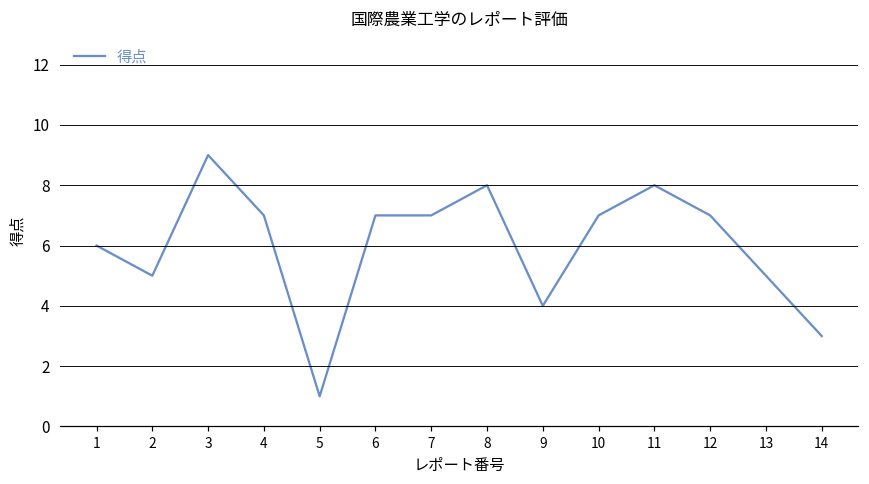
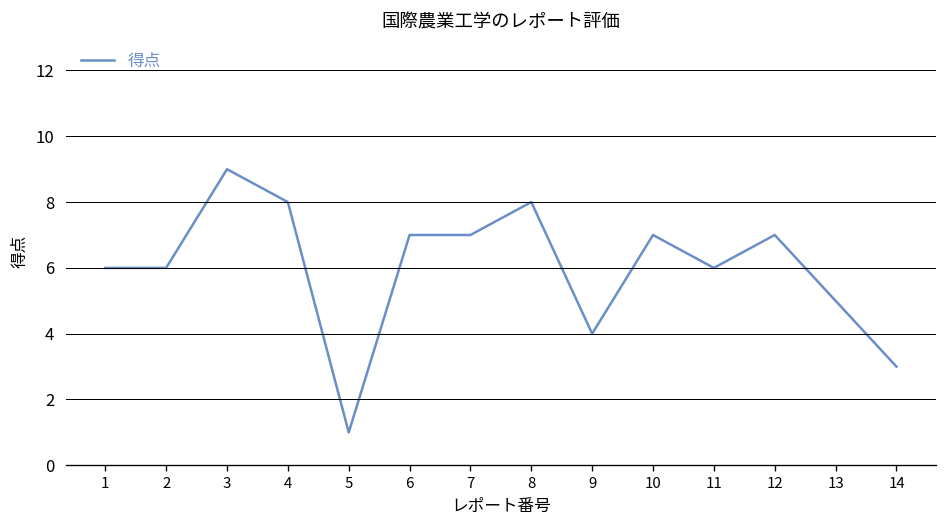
  {
    "1": 6,
-   "2": 5,
+   "2": 6,
    "3": 9,
-   "4": 7,
+   "4": 8,
    "5": 1,
    "6": 7,
    "7": 7,
    "8": 8,
    "9": 4,
    "10": 7,
-   "11": 8,
+   "11": 6,
    "12": 7,
    "13": 5,
    "14": 3
  }
